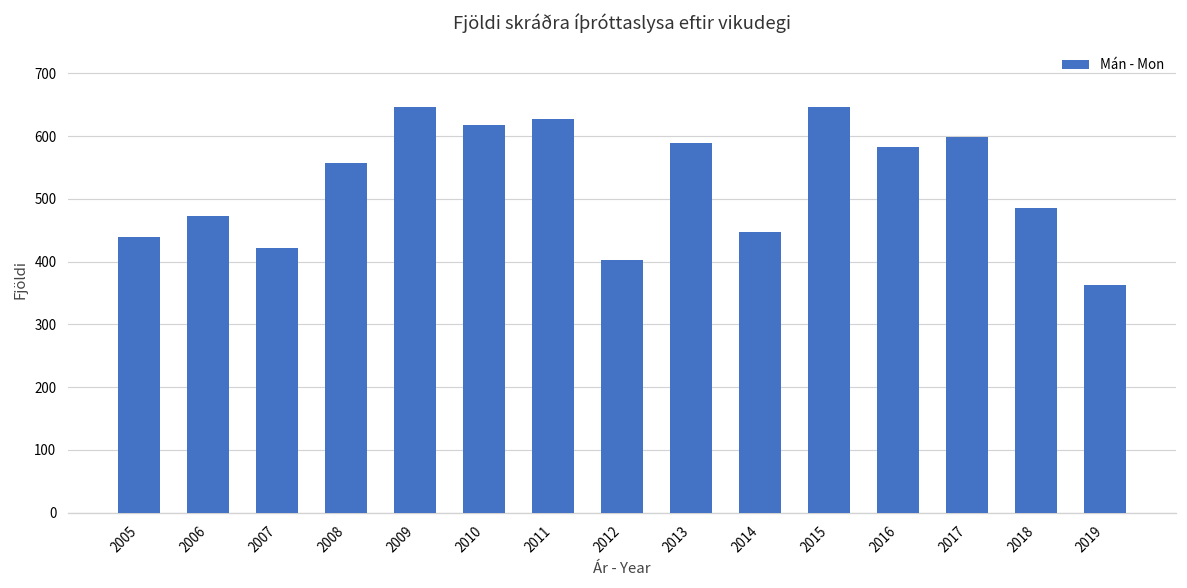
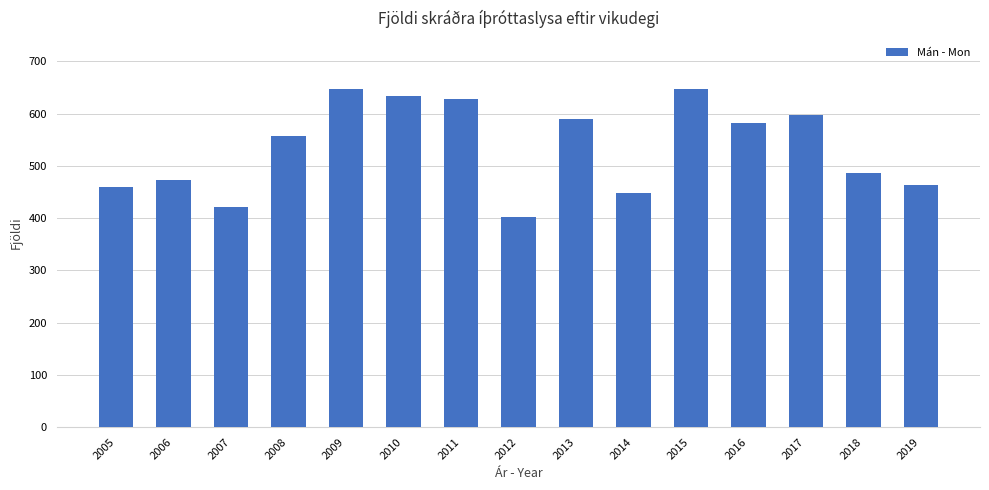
  {
-   "2005": 440,
+   "2005": 460,
    "2006": 470,
    "2007": 420,
    "2008": 560,
    "2009": 650,
-   "2010": 620,
+   "2010": 630,
    "2011": 630,
    "2012": 400,
    "2013": 590,
    "2014": 450,
    "2015": 650,
    "2016": 580,
    "2017": 600,
    "2018": 490,
-   "2019": 360
+   "2019": 460
  }
